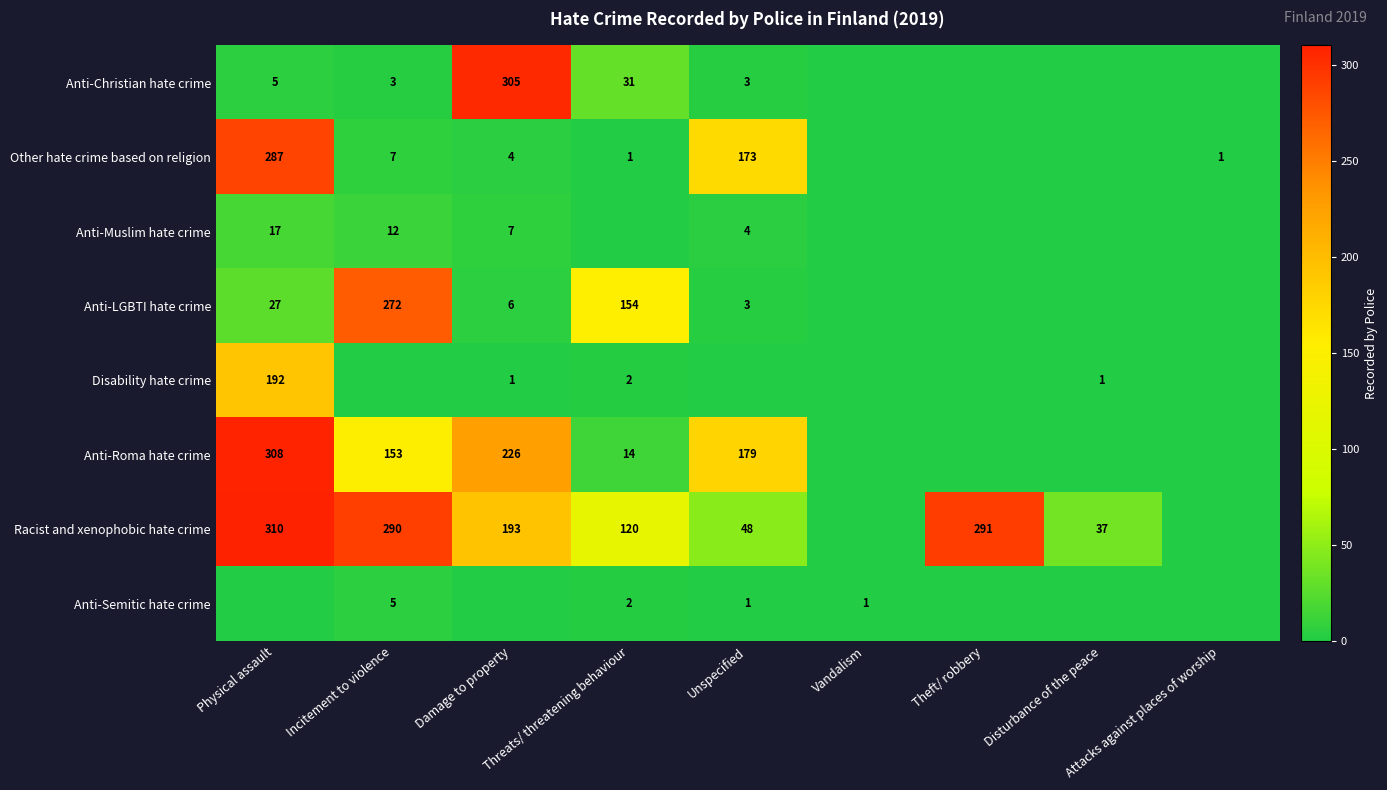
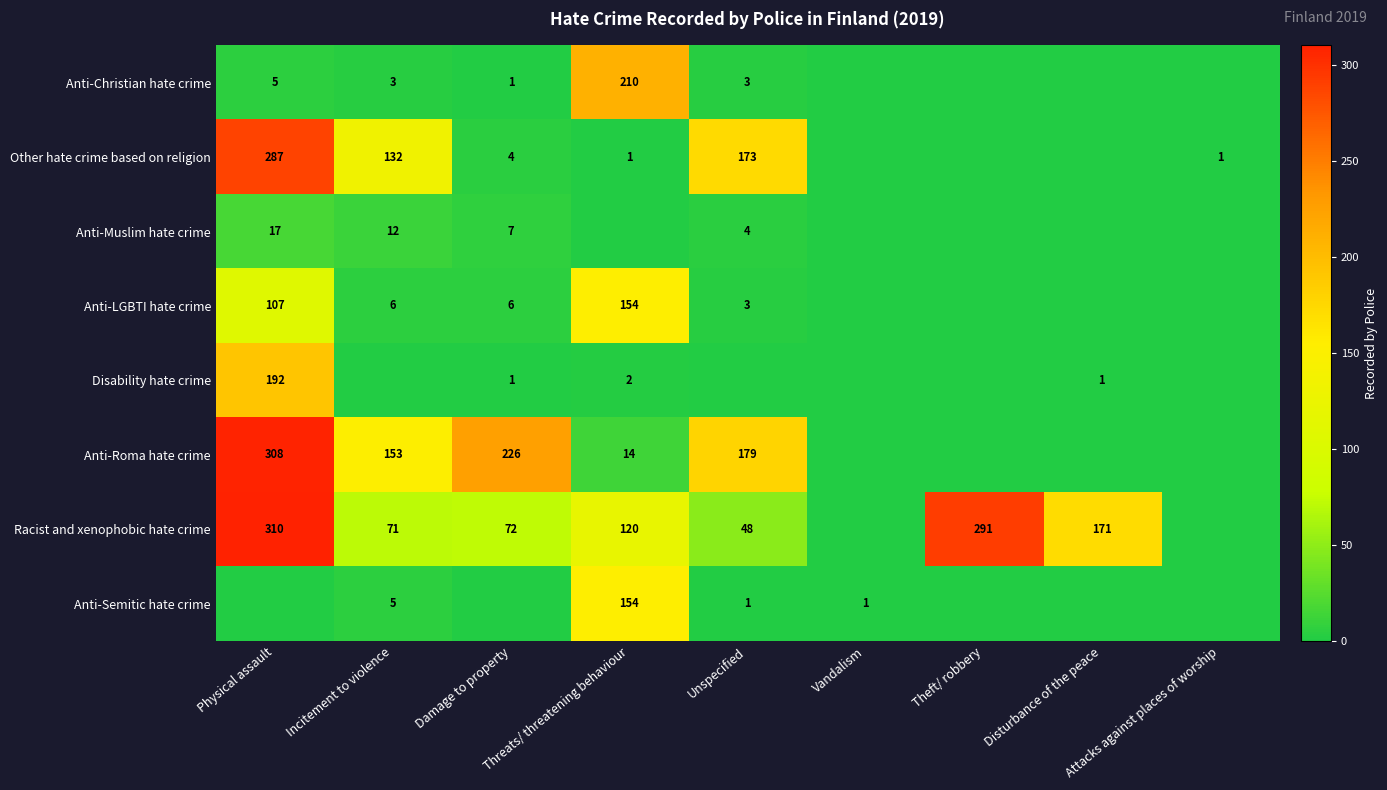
  {
    "Anti-Christian hate crime": {
      "Physical assault": 5,
      "Incitement to violence": 3,
-     "Damage to property": 305,
-     "Threats/ threatening behaviour": 31,
+     "Damage to property": 1,
+     "Threats/ threatening behaviour": 210,
      "Unspecified": 3
    },
    "Other hate crime based on religion": {
      "Physical assault": 287,
-     "Incitement to violence": 7,
+     "Incitement to violence": 132,
      "Damage to property": 4,
      "Threats/ threatening behaviour": 1,
      "Unspecified": 173,
      "Attacks against places of worship": 1
    },
    "Anti-Muslim hate crime": {
      "Physical assault": 17,
      "Incitement to violence": 12,
      "Damage to property": 7,
      "Unspecified": 4
    },
    "Anti-LGBTI hate crime": {
-     "Physical assault": 27,
-     "Incitement to violence": 272,
+     "Physical assault": 107,
+     "Incitement to violence": 6,
      "Damage to property": 6,
      "Threats/ threatening behaviour": 154,
      "Unspecified": 3
    },
    "Disability hate crime": {
      "Physical assault": 192,
      "Damage to property": 1,
      "Threats/ threatening behaviour": 2,
      "Disturbance of the peace": 1
    },
    "Anti-Roma hate crime": {
      "Physical assault": 308,
      "Incitement to violence": 153,
      "Damage to property": 226,
      "Threats/ threatening behaviour": 14,
      "Unspecified": 179
    },
    "Racist and xenophobic hate crime": {
      "Physical assault": 310,
-     "Incitement to violence": 290,
-     "Damage to property": 193,
+     "Incitement to violence": 71,
+     "Damage to property": 72,
      "Threats/ threatening behaviour": 120,
      "Unspecified": 48,
      "Theft/ robbery": 291,
-     "Disturbance of the peace": 37
+     "Disturbance of the peace": 171
    },
    "Anti-Semitic hate crime": {
      "Incitement to violence": 5,
-     "Threats/ threatening behaviour": 2,
+     "Threats/ threatening behaviour": 154,
      "Unspecified": 1,
      "Vandalism": 1
    }
  }
